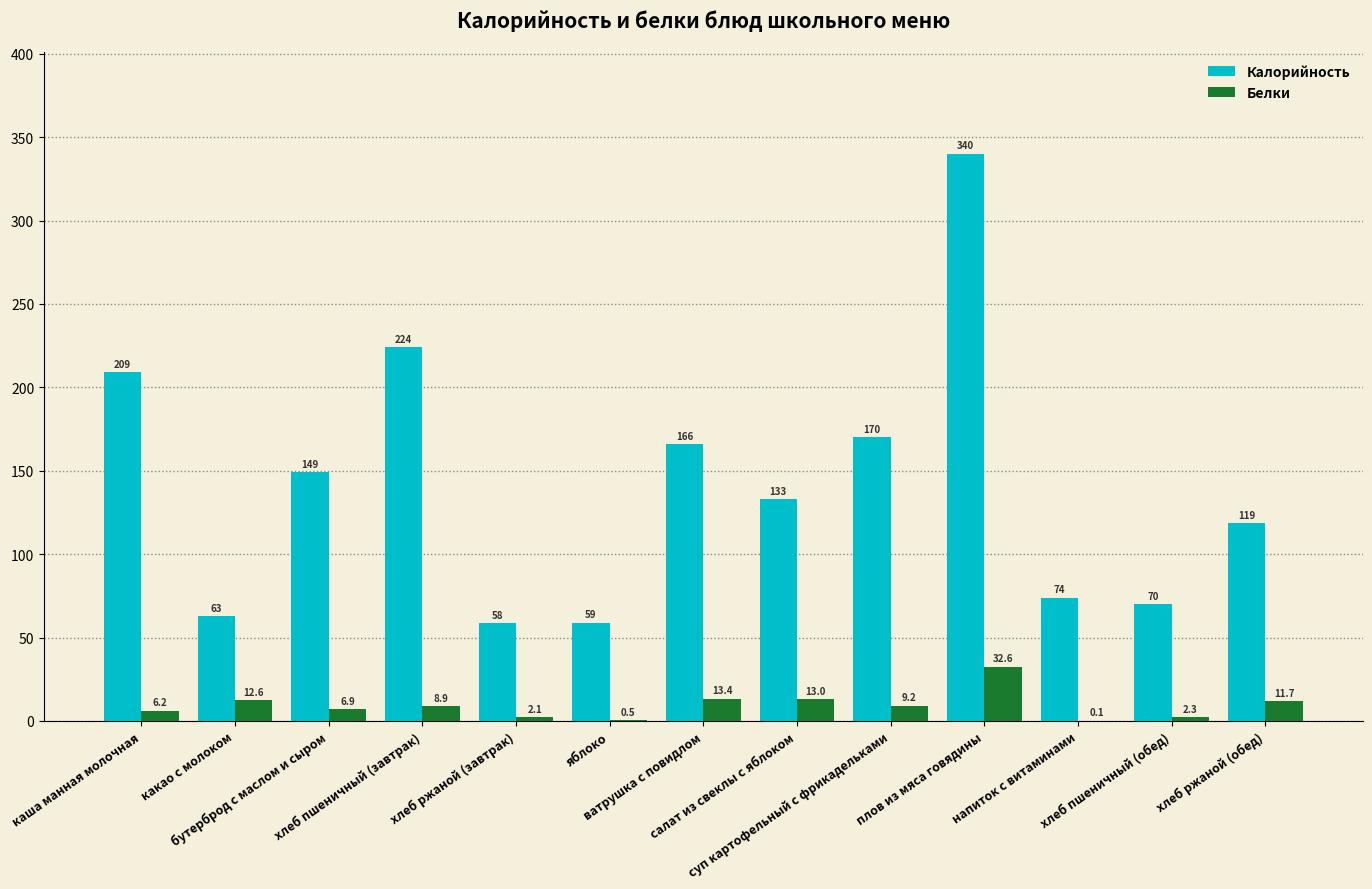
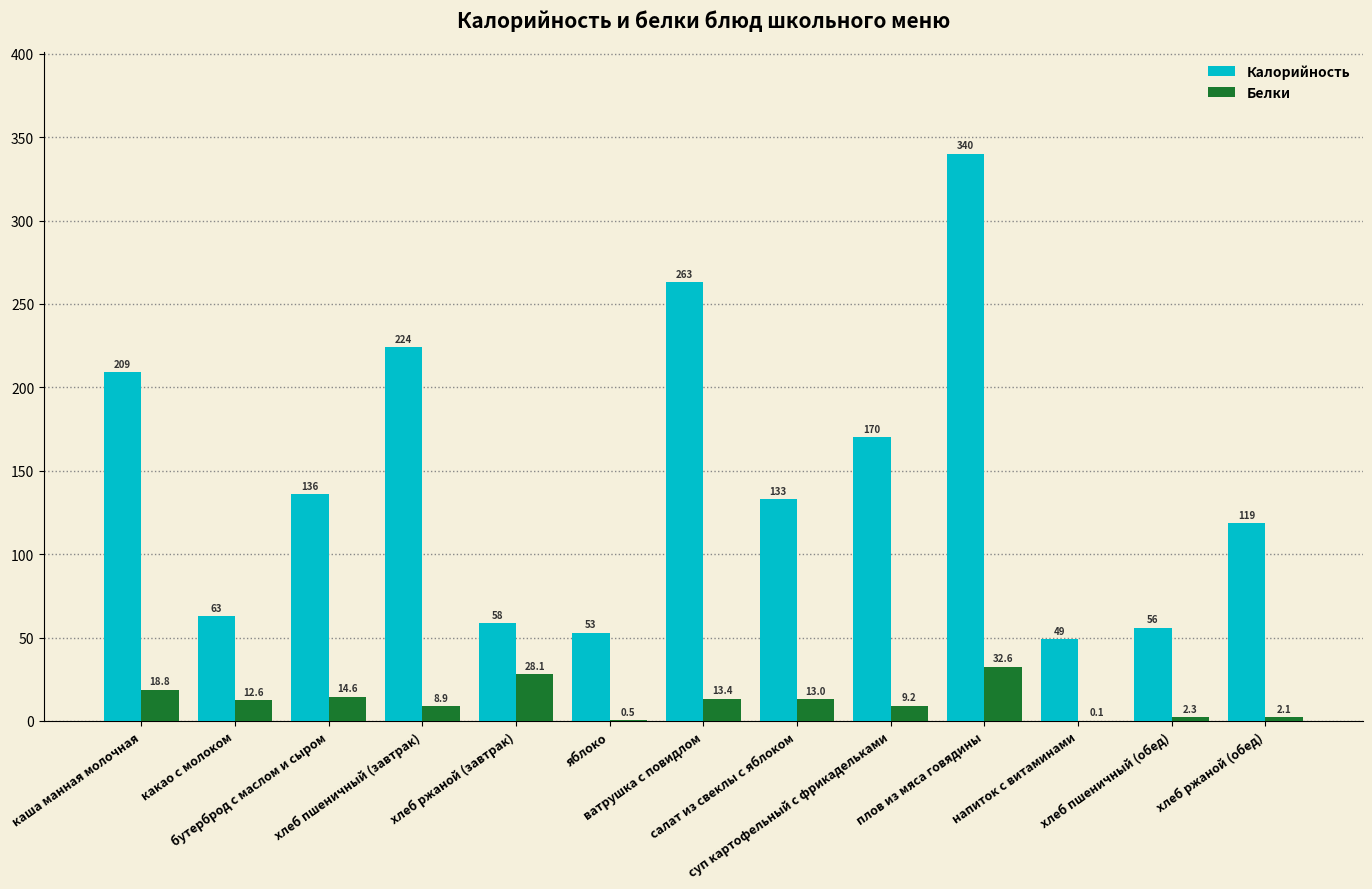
  {
    "Калорийность": {
      "каша манная молочная": 209,
      "какао с молоком": 63,
-     "бутерброд с маслом и сыром": 149,
+     "бутерброд с маслом и сыром": 136,
      "хлеб пшеничный (завтрак)": 224,
      "хлеб ржаной (завтрак)": 58,
-     "яблоко": 59,
-     "ватрушка с повидлом": 166,
+     "яблоко": 53,
+     "ватрушка с повидлом": 263,
      "салат из свеклы с яблоком": 133,
      "суп картофельный с фрикадельками": 170,
      "плов из мяса говядины": 340,
-     "напиток с витаминами": 74,
-     "хлеб пшеничный (обед)": 70,
+     "напиток с витаминами": 49,
+     "хлеб пшеничный (обед)": 56,
      "хлеб ржаной (обед)": 119
    },
    "Белки": {
-     "каша манная молочная": 6.2,
+     "каша манная молочная": 18.8,
      "какао с молоком": 12.6,
-     "бутерброд с маслом и сыром": 6.9,
+     "бутерброд с маслом и сыром": 14.6,
      "хлеб пшеничный (завтрак)": 8.9,
-     "хлеб ржаной (завтрак)": 2.1,
+     "хлеб ржаной (завтрак)": 28.1,
      "яблоко": 0.5,
      "ватрушка с повидлом": 13.4,
      "салат из свеклы с яблоком": 13.0,
      "суп картофельный с фрикадельками": 9.2,
      "плов из мяса говядины": 32.6,
      "напиток с витаминами": 0.1,
      "хлеб пшеничный (обед)": 2.3,
-     "хлеб ржаной (обед)": 11.7
+     "хлеб ржаной (обед)": 2.1
    }
  }
